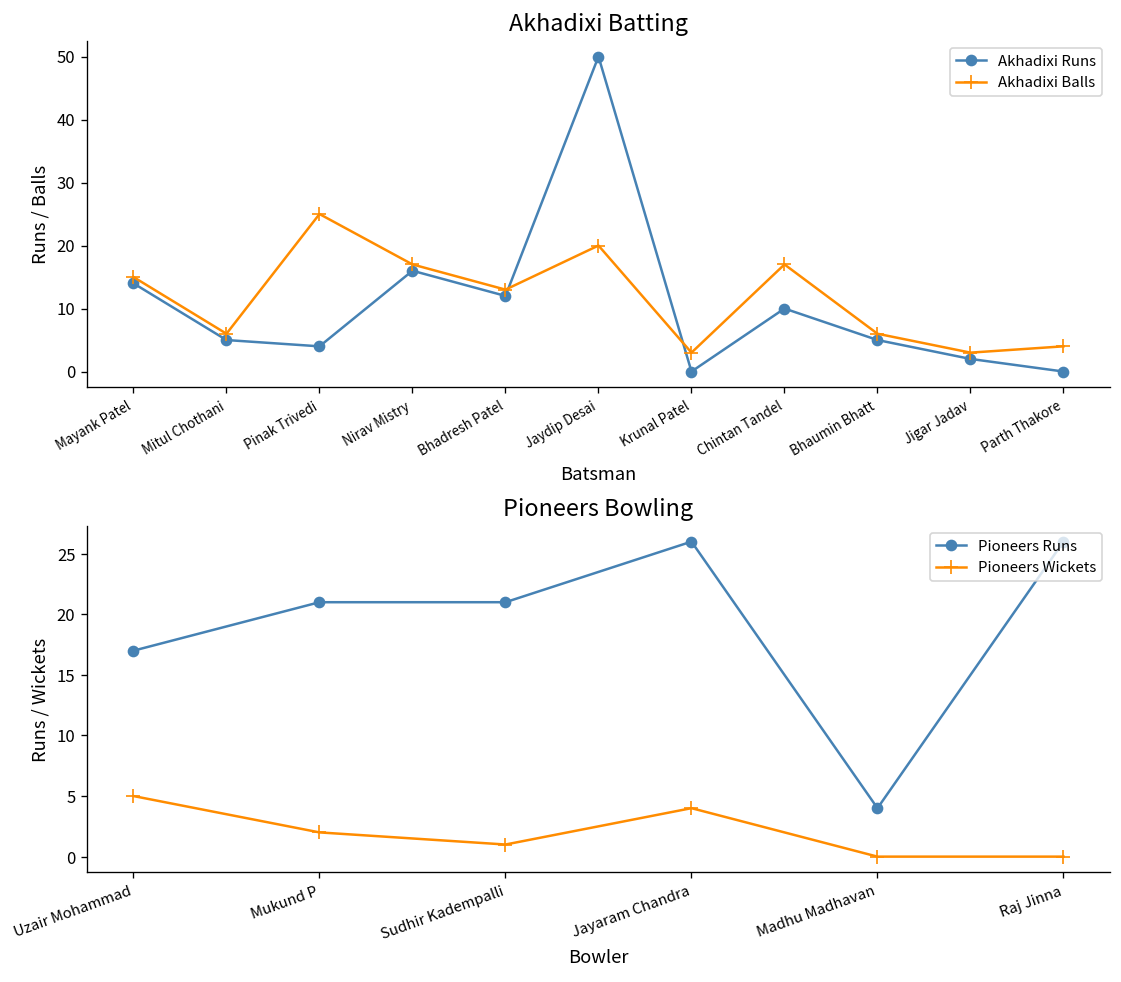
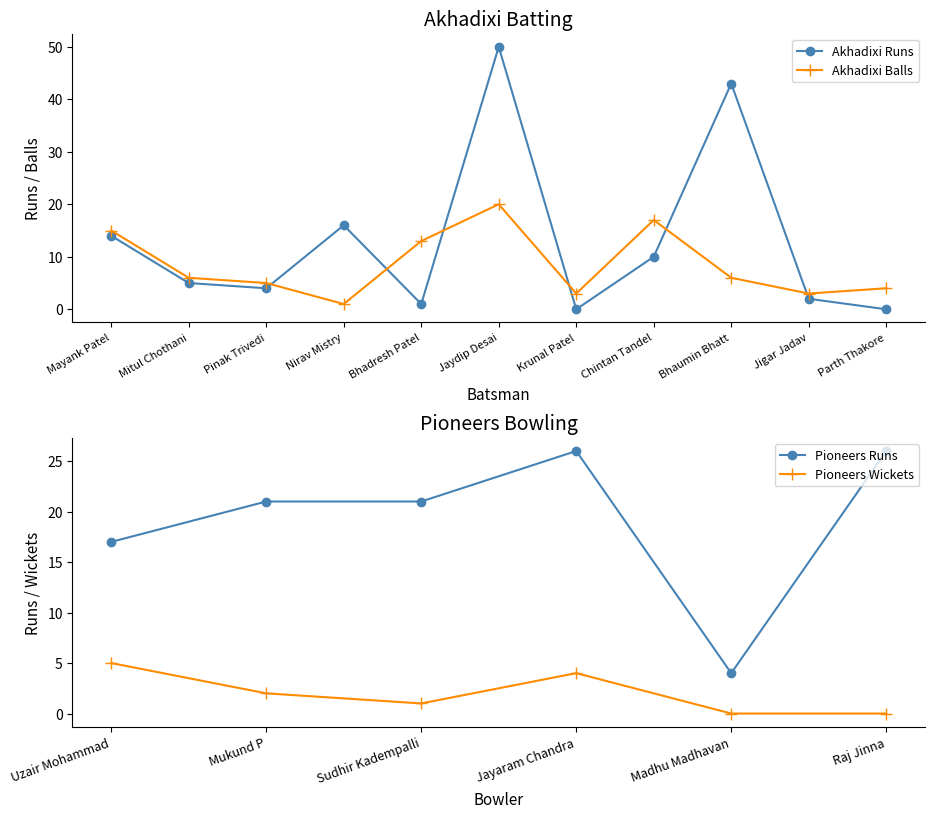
  {
    "Akhadixi Batting": {
      "Akhadixi Runs": {
        "Mayank Patel": 14,
        "Mitul Chothani": 5,
        "Pinak Trivedi": 4,
        "Nirav Mistry": 16,
-       "Bhadresh Patel": 12,
+       "Bhadresh Patel": 1,
        "Jaydip Desai": 50,
        "Krunal Patel": 0,
        "Chintan Tandel": 10,
-       "Bhaumin Bhatt": 5,
+       "Bhaumin Bhatt": 43,
        "Jigar Jadav": 2,
        "Parth Thakore": 0
      },
      "Akhadixi Balls": {
        "Mayank Patel": 15,
        "Mitul Chothani": 6,
-       "Pinak Trivedi": 25,
-       "Nirav Mistry": 17,
+       "Pinak Trivedi": 5,
+       "Nirav Mistry": 1,
        "Bhadresh Patel": 13,
        "Jaydip Desai": 20,
        "Krunal Patel": 3,
        "Chintan Tandel": 17,
        "Bhaumin Bhatt": 6,
        "Jigar Jadav": 3,
        "Parth Thakore": 4
      }
    },
    "Pioneers Bowling": {
      "Pioneers Runs": {
        "Uzair Mohammad": 17.0,
        "Mukund P": 21.0,
        "Sudhir Kadempalli": 21.0,
        "Jayaram Chandra": 26.0,
        "Madhu Madhavan": 4.0
      },
      "Pioneers Wickets": {
        "Uzair Mohammad": 5.0,
        "Mukund P": 2.0,
        "Sudhir Kadempalli": 1.0,
        "Jayaram Chandra": 4.0,
        "Madhu Madhavan": 0.0,
        "Raj Jinna": 0.0
      }
    }
  }
